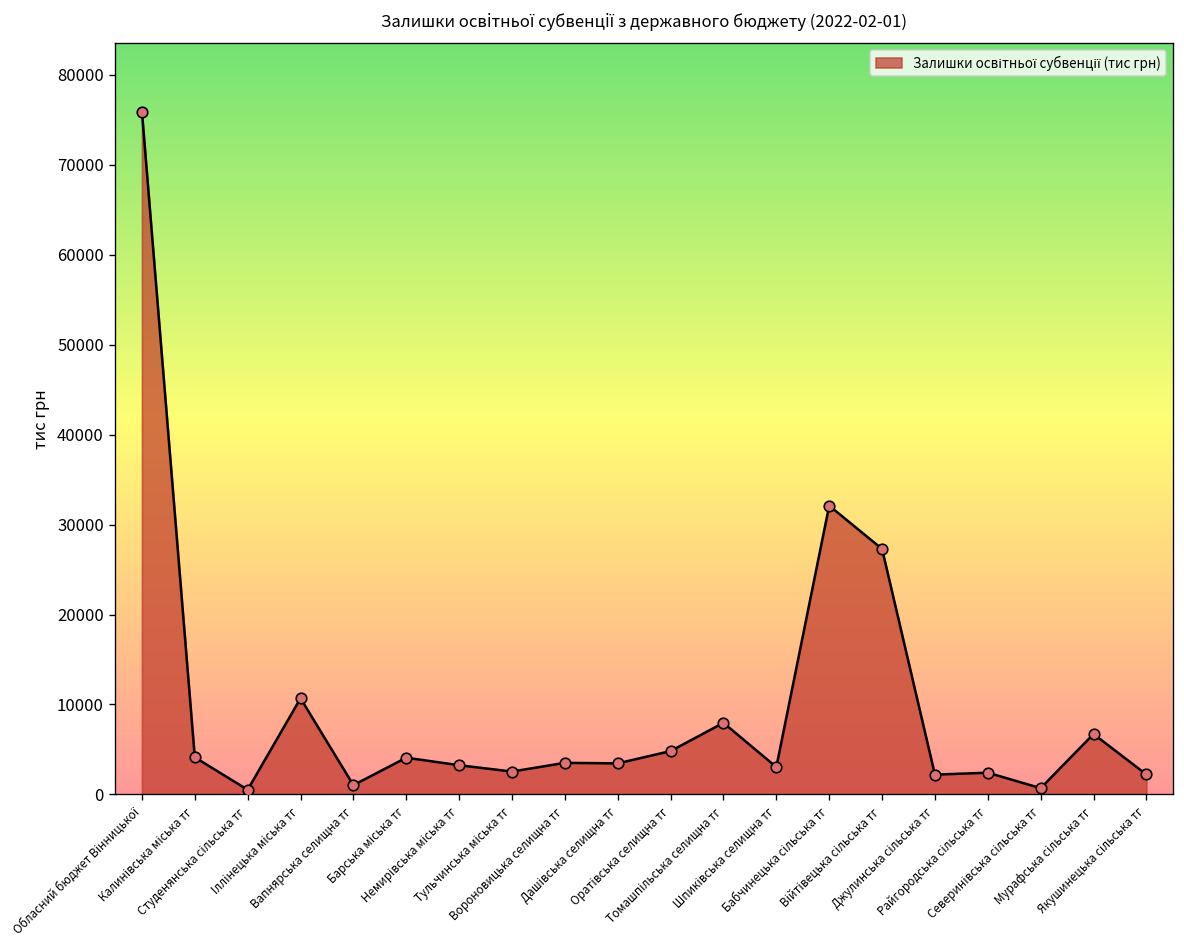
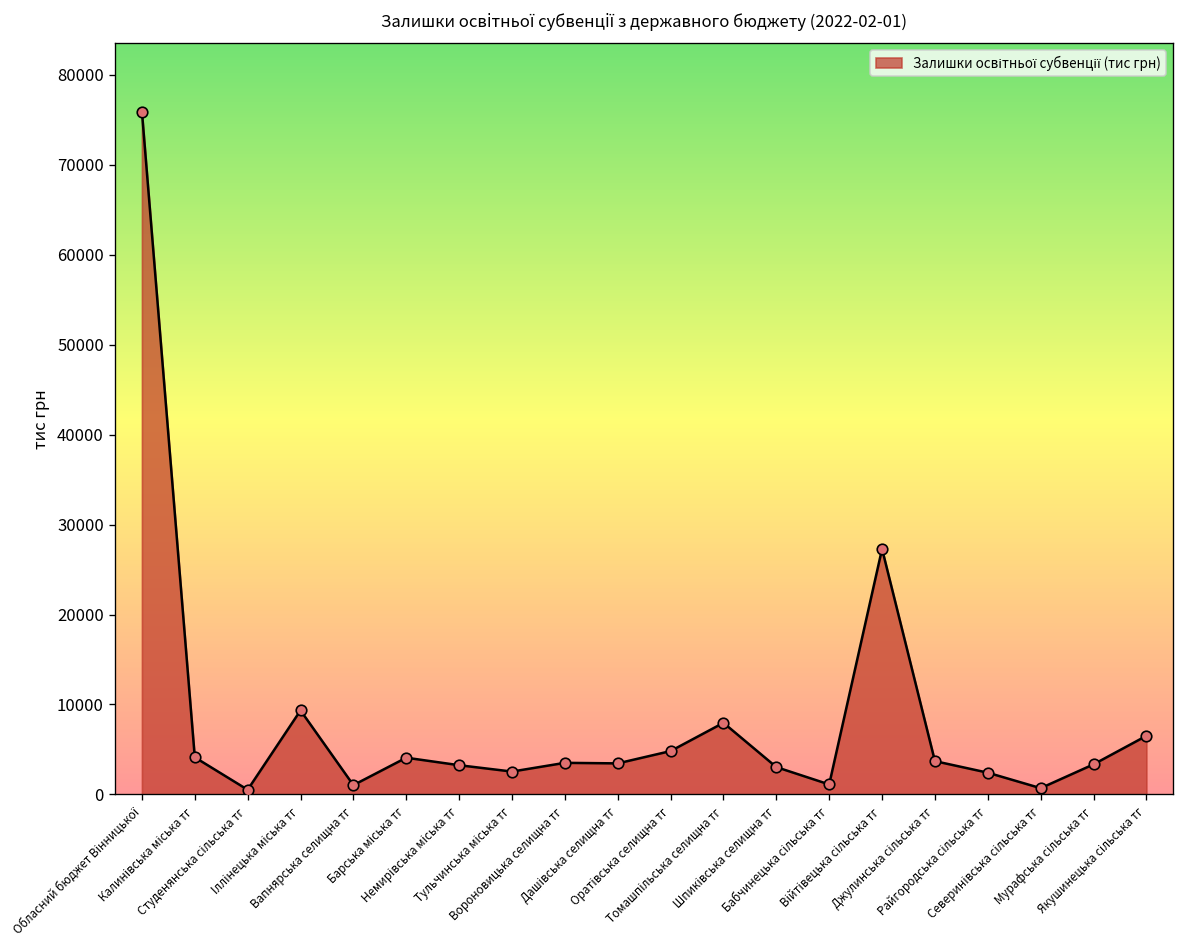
  {
    "Обласний бюджет Вінницької": 76000,
    "Калинівська міська тг": 4000,
    "Студенянська сільська тг": 1000,
-   "Іллінецька міська тг": 11000,
+   "Іллінецька міська тг": 9000,
    "Вапнярська селищна тг": 1000,
    "Барська міська тг": 4000,
    "Немирівська міська тг": 3000,
    "Тульчинська міська тг": 3000,
    "Вороновицька селищна тг": 4000,
    "Дашівська селищна тг": 3000,
    "Оратівська селищна тг": 5000,
    "Томашпільська селищна тг": 8000,
    "Шпиківська селищна тг": 3000,
-   "Бабчинецька сільська тг": 32000,
+   "Бабчинецька сільська тг": 1000,
    "Війтівецька сільська тг": 27000,
-   "Джулинська сільська тг": 2000,
+   "Джулинська сільська тг": 4000,
    "Райгородська сільська тг": 2000,
    "Северинівська сільська тг": 1000,
-   "Мурафська сільська тг": 7000,
-   "Якушинецька сільська тг": 2000
+   "Мурафська сільська тг": 3000,
+   "Якушинецька сільська тг": 7000
  }
